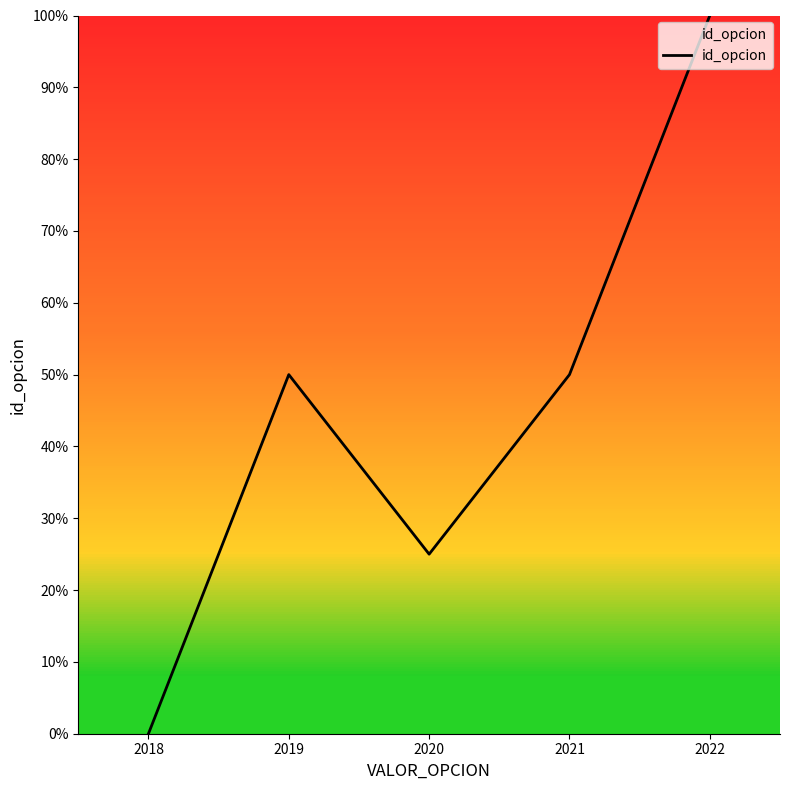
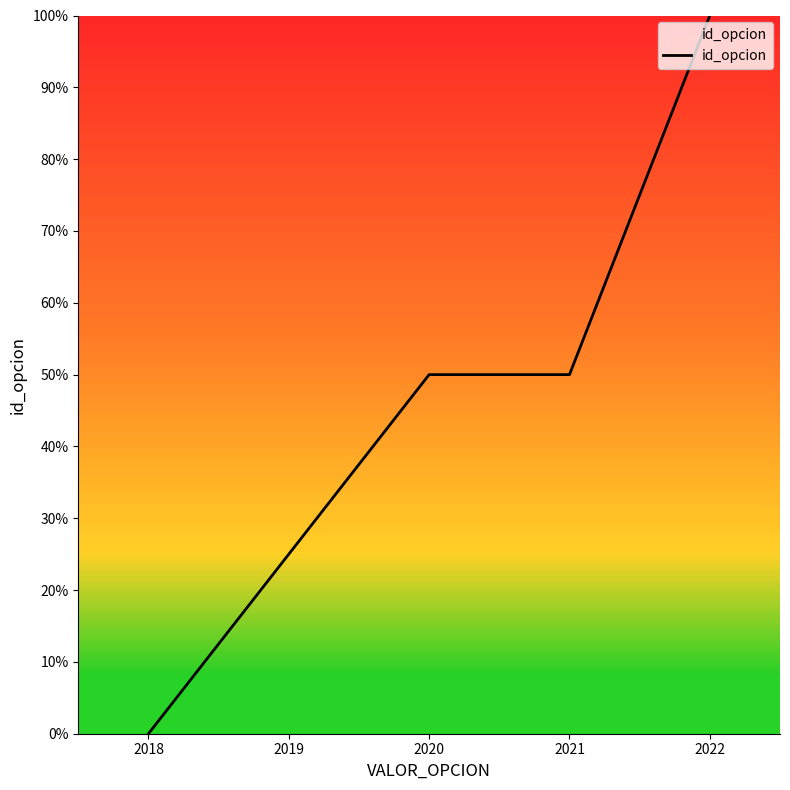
  {
    "2018": "0%",
-   "2019": "50%",
-   "2020": "25%",
+   "2019": "25%",
+   "2020": "50%",
    "2021": "50%",
    "2022": "100%"
  }
